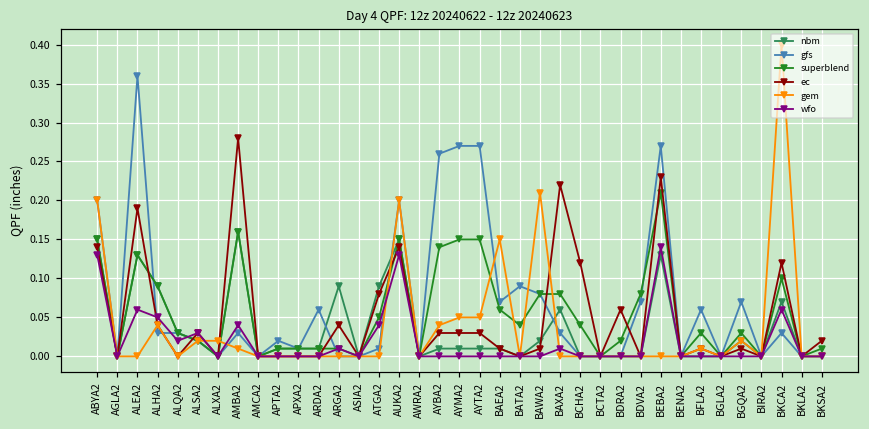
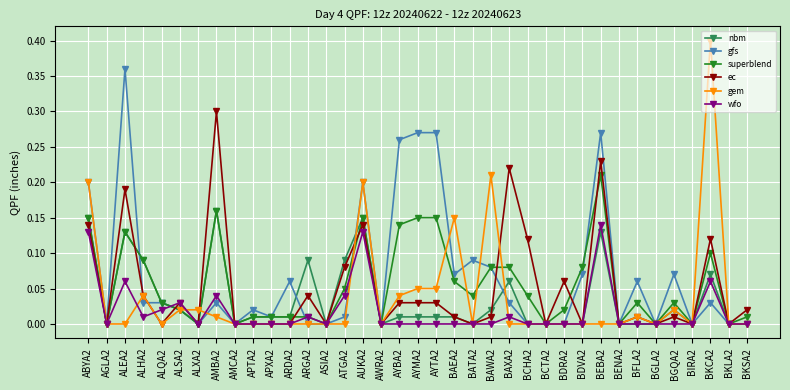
  {
    "gfs": {
      "ALEA2": 0.36,
      "ALHA2": 0.03,
      "AMBA2": 0.03,
      "APTA2": 0.02,
      "ARDA2": 0.06,
      "ATGA2": 0.01,
      "AYBA2": 0.26,
      "AYMA2": 0.27,
      "AYTA2": 0.27,
      "BAEA2": 0.07,
      "BATA2": 0.09,
      "BAXA2": 0.03,
      "BDVA2": 0.07,
      "BEBA2": 0.27,
      "BFLA2": 0.06,
      "BGQA2": 0.07,
      "BKCA2": 0.03
    },
    "ec": {
      "ABYA2": 0.14,
      "ALEA2": 0.19,
-     "AMBA2": 0.28,
+     "AMBA2": 0.30,
      "ARGA2": 0.04,
      "ATGA2": 0.08,
      "AUKA2": 0.14,
      "AYBA2": 0.03,
      "AYMA2": 0.03,
      "AYTA2": 0.03,
      "BAWA2": 0.01,
      "BAXA2": 0.22,
      "BCHA2": 0.12,
      "BDRA2": 0.06,
      "BEBA2": 0.23,
      "BGQA2": 0.01,
      "BKCA2": 0.12,
      "BKSA2": 0.02
    },
    "gem": {
      "ALEA2": 0.00,
      "ALXA2": 0.02,
      "AMBA2": 0.01,
      "ATGA2": 0.00,
      "AYBA2": 0.04,
      "AYMA2": 0.05,
      "AYTA2": 0.05,
      "BAEA2": 0.15,
      "BAWA2": 0.21,
      "BAXA2": 0.00,
      "BEBA2": 0.00
    },
    "wfo": {
      "ABYA2": 0.13,
      "ALEA2": 0.06,
-     "ALHA2": 0.05,
+     "ALHA2": 0.01,
      "ALQA2": 0.02,
      "AMBA2": 0.04,
      "ATGA2": 0.04,
      "AUKA2": 0.13,
      "AYBA2": 0.00,
      "AYMA2": 0.00,
      "AYTA2": 0.00,
      "BAEA2": 0.00,
      "BAWA2": 0.00,
      "BAXA2": 0.01,
      "BEBA2": 0.14,
      "BGQA2": 0.00,
      "BKCA2": 0.06
    }
  }
